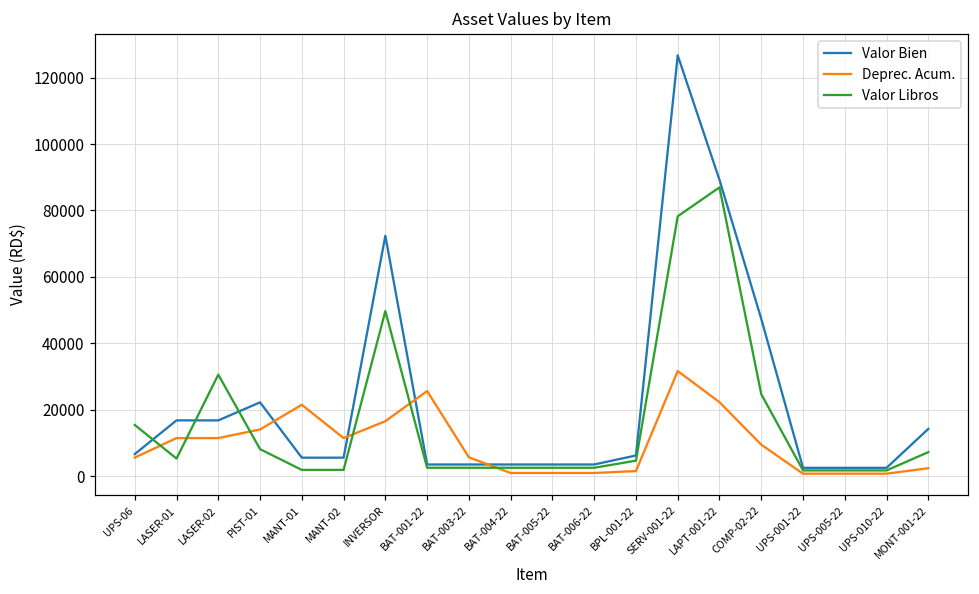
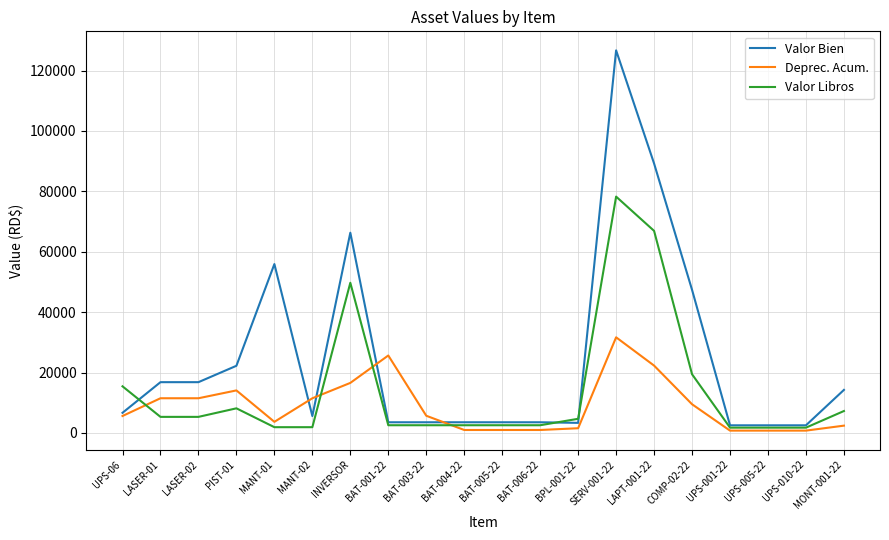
  {
    "Valor Bien": {
      "UPS-06": 7000,
      "LASER-01": 17000,
      "LASER-02": 17000,
      "PIST-01": 22000,
-     "MANT-01": 6000,
+     "MANT-01": 56000,
      "MANT-02": 6000,
-     "INVERSOR": 72000,
+     "INVERSOR": 66000,
      "BAT-001-22": 4000,
      "BAT-003-22": 4000,
      "BAT-004-22": 4000,
      "BAT-005-22": 4000,
      "BAT-006-22": 4000,
-     "BPL-001-22": 6000,
+     "BPL-001-22": 3000,
      "SERV-001-22": 127000,
      "LAPT-001-22": 89000,
      "COMP-02-22": 47000,
      "MONT-001-22": 14000
    },
    "Deprec. Acum.": {
      "UPS-06": 6000,
      "LASER-01": 11000,
      "LASER-02": 11000,
      "PIST-01": 14000,
-     "MANT-01": 22000,
+     "MANT-01": 4000,
      "MANT-02": 11000,
      "INVERSOR": 17000,
      "BAT-001-22": 26000,
      "BAT-003-22": 6000,
      "BAT-004-22": 1000,
      "BAT-005-22": 1000,
      "BAT-006-22": 1000,
      "BPL-001-22": 2000,
      "SERV-001-22": 32000,
      "LAPT-001-22": 22000,
      "COMP-02-22": 10000,
      "UPS-001-22": 1000,
      "UPS-005-22": 1000,
      "UPS-010-22": 1000,
      "MONT-001-22": 2000
    },
    "Valor Libros": {
      "UPS-06": 15000,
      "LASER-01": 5000,
-     "LASER-02": 31000,
+     "LASER-02": 5000,
      "PIST-01": 8000,
      "MANT-01": 2000,
      "MANT-02": 2000,
      "INVERSOR": 50000,
      "BAT-001-22": 3000,
      "BAT-003-22": 3000,
      "BAT-004-22": 3000,
      "BAT-005-22": 3000,
      "BAT-006-22": 3000,
      "BPL-001-22": 5000,
      "SERV-001-22": 78000,
-     "LAPT-001-22": 87000,
-     "COMP-02-22": 25000,
+     "LAPT-001-22": 67000,
+     "COMP-02-22": 19000,
      "MONT-001-22": 7000
    }
  }
